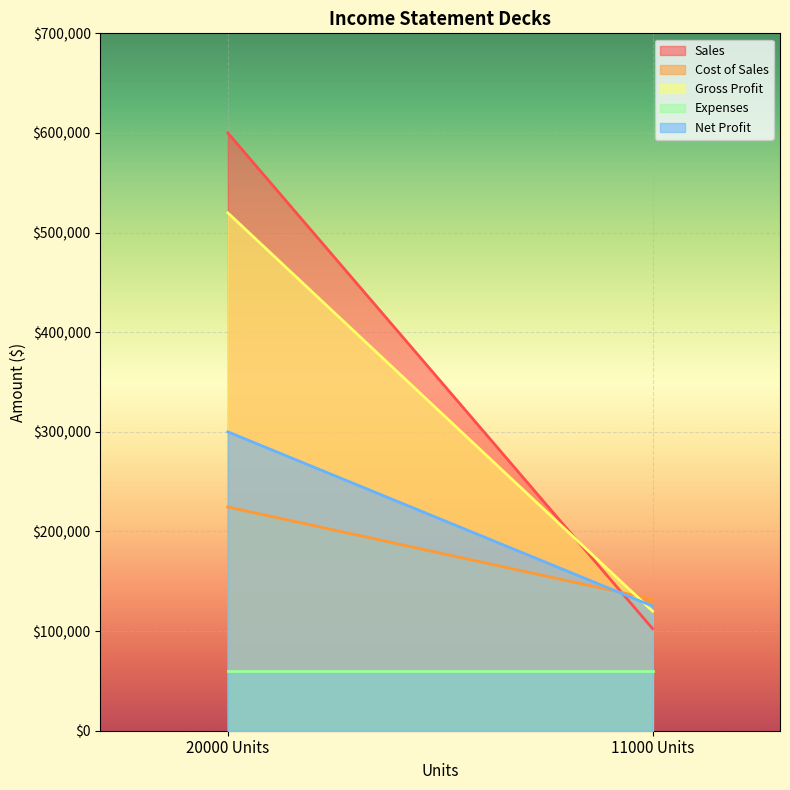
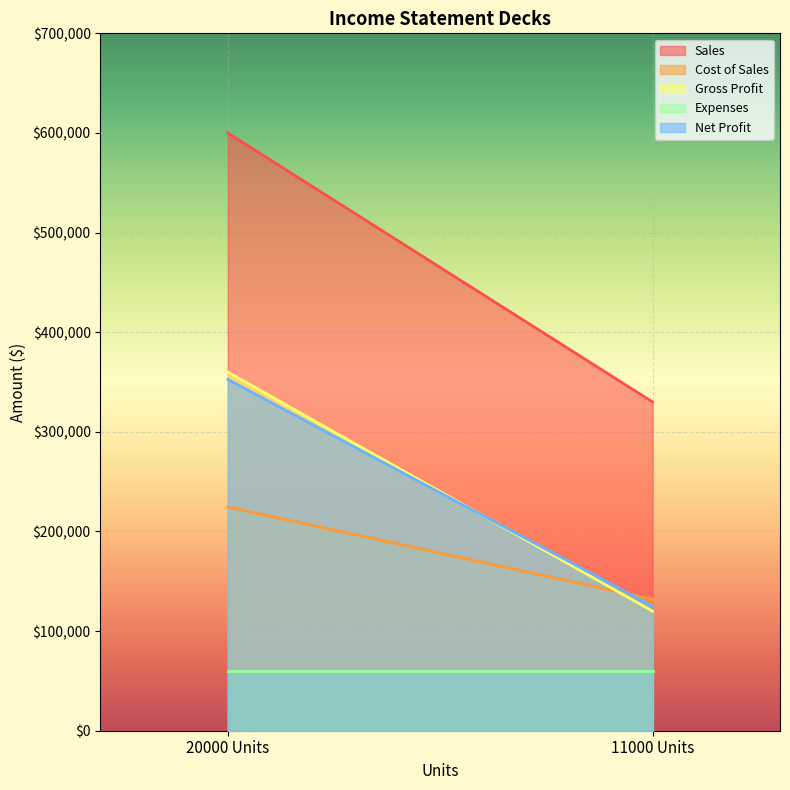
  {
    "Sales": {
      "20000 Units": "$600,000",
-     "11000 Units": "$100,000"
+     "11000 Units": "$330,000"
    },
    "Cost of Sales": {
      "20000 Units": "$220,000",
      "11000 Units": "$130,000"
    },
    "Gross Profit": {
-     "20000 Units": "$520,000",
+     "20000 Units": "$360,000",
      "11000 Units": "$120,000"
    },
    "Expenses": {
      "20000 Units": "$60,000",
      "11000 Units": "$60,000"
    },
    "Net Profit": {
-     "20000 Units": "$300,000",
+     "20000 Units": "$350,000",
      "11000 Units": "$130,000"
    }
  }
